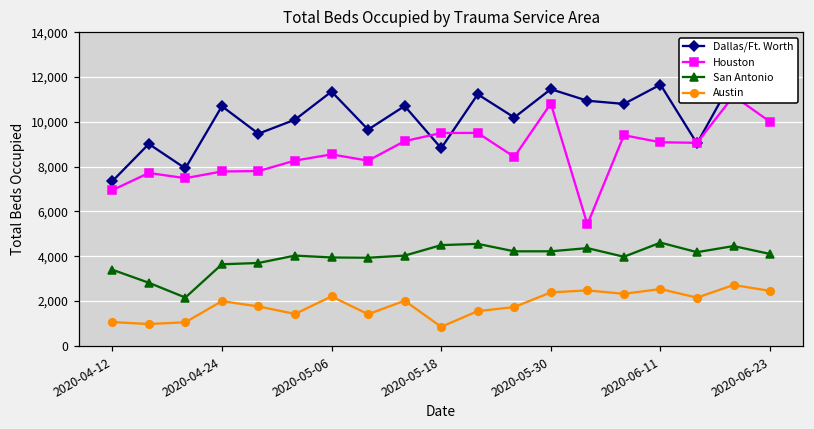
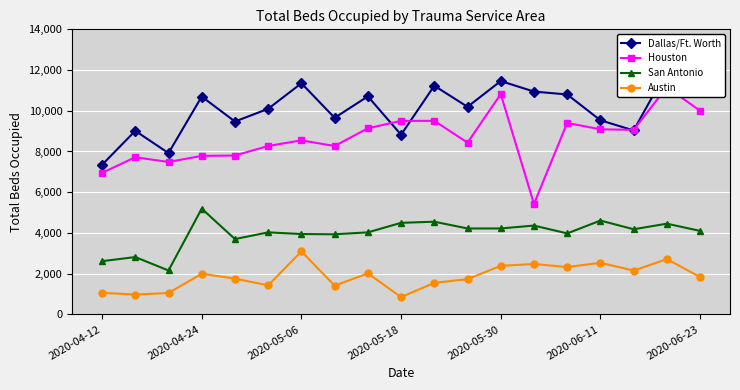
  {
    "Dallas/Ft. Worth": {
      "2020-04-12": "7,300",
      "2020-04-24": "10,700",
      "2020-05-06": "11,400",
      "2020-05-18": "8,800",
      "2020-05-30": "11,500",
-     "2020-06-11": "11,700"
+     "2020-06-11": "9,500"
    },
    "Houston": {
      "2020-04-12": "6,900",
      "2020-04-24": "7,800",
      "2020-05-06": "8,500",
      "2020-05-18": "9,500",
      "2020-05-30": "10,800",
      "2020-06-11": "9,100",
      "2020-06-23": "10,000"
    },
    "San Antonio": {
-     "2020-04-12": "3,400",
-     "2020-04-24": "3,600",
+     "2020-04-12": "2,600",
+     "2020-04-24": "5,200",
      "2020-05-06": "3,900",
      "2020-05-18": "4,500",
      "2020-05-30": "4,200",
      "2020-06-11": "4,600",
      "2020-06-23": "4,100"
    },
    "Austin": {
      "2020-04-12": "1,100",
      "2020-04-24": "2,000",
-     "2020-05-06": "2,200",
+     "2020-05-06": "3,100",
      "2020-05-18": "800",
      "2020-05-30": "2,400",
      "2020-06-11": "2,500",
-     "2020-06-23": "2,500"
+     "2020-06-23": "1,800"
    }
  }
